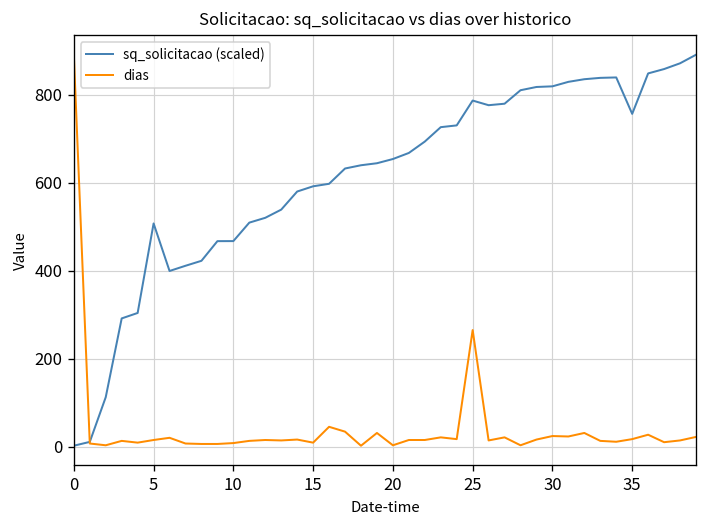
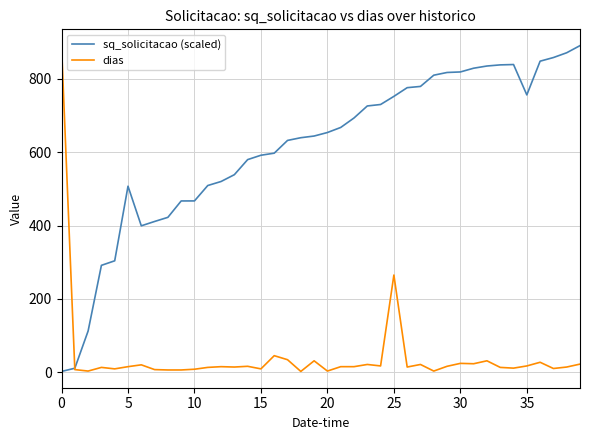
  {
    "sq_solicitacao (scaled)": {
      "0": 0,
      "5": 510,
      "10": 470,
      "15": 590,
      "20": 650,
-     "25": 790,
+     "25": 750,
      "30": 820,
      "35": 760
    },
    "dias": {
      "0": 890,
      "5": 20,
      "10": 10,
      "15": 10,
      "20": 0,
      "25": 270,
      "30": 20,
      "35": 20
    }
  }
